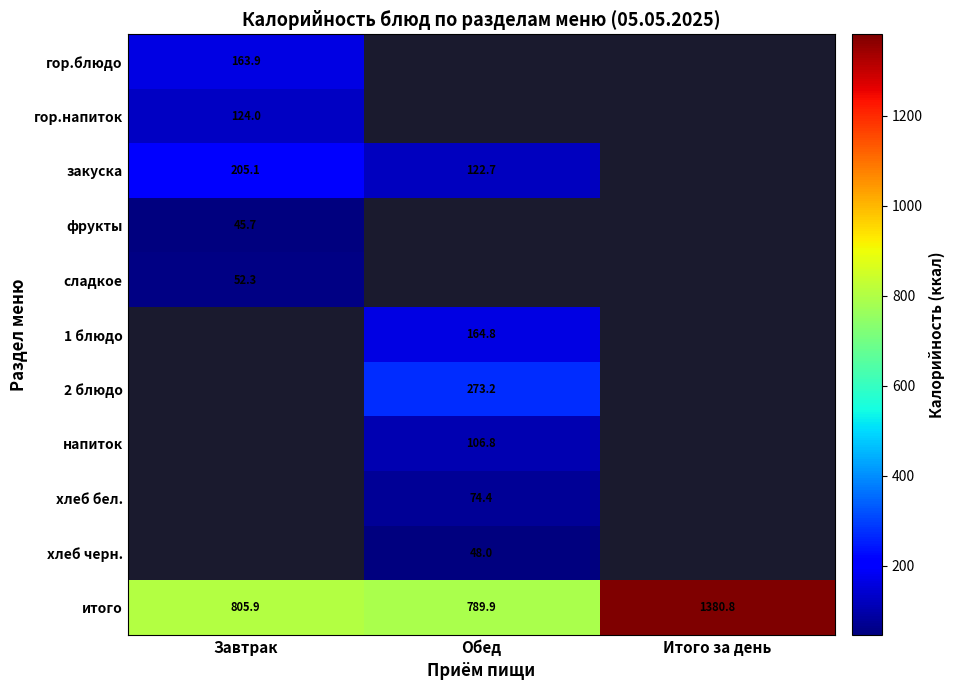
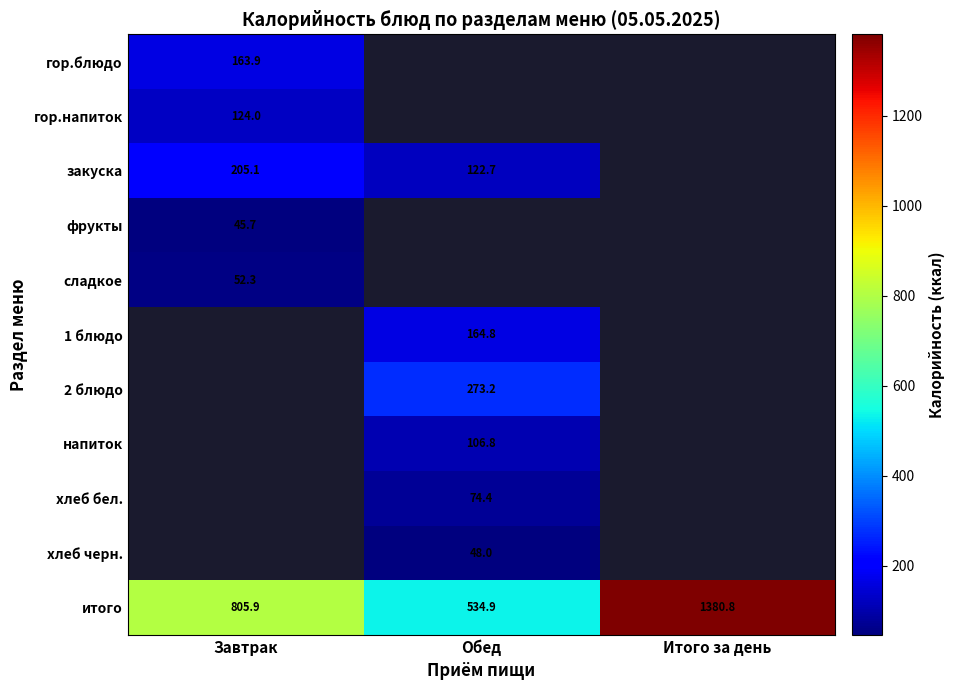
  {
    "гор.блюдо": {
      "Завтрак": 163.9
    },
    "гор.напиток": {
      "Завтрак": 124.0
    },
    "закуска": {
      "Завтрак": 205.1,
      "Обед": 122.7
    },
    "фрукты": {
      "Завтрак": 45.7
    },
    "сладкое": {
      "Завтрак": 52.3
    },
    "1 блюдо": {
      "Обед": 164.8
    },
    "2 блюдо": {
      "Обед": 273.2
    },
    "напиток": {
      "Обед": 106.8
    },
    "хлеб бел.": {
      "Обед": 74.4
    },
    "хлеб черн.": {
      "Обед": 48.0
    },
    "итого": {
      "Завтрак": 805.9,
-     "Обед": 789.9,
+     "Обед": 534.9,
      "Итого за день": 1380.8
    }
  }
